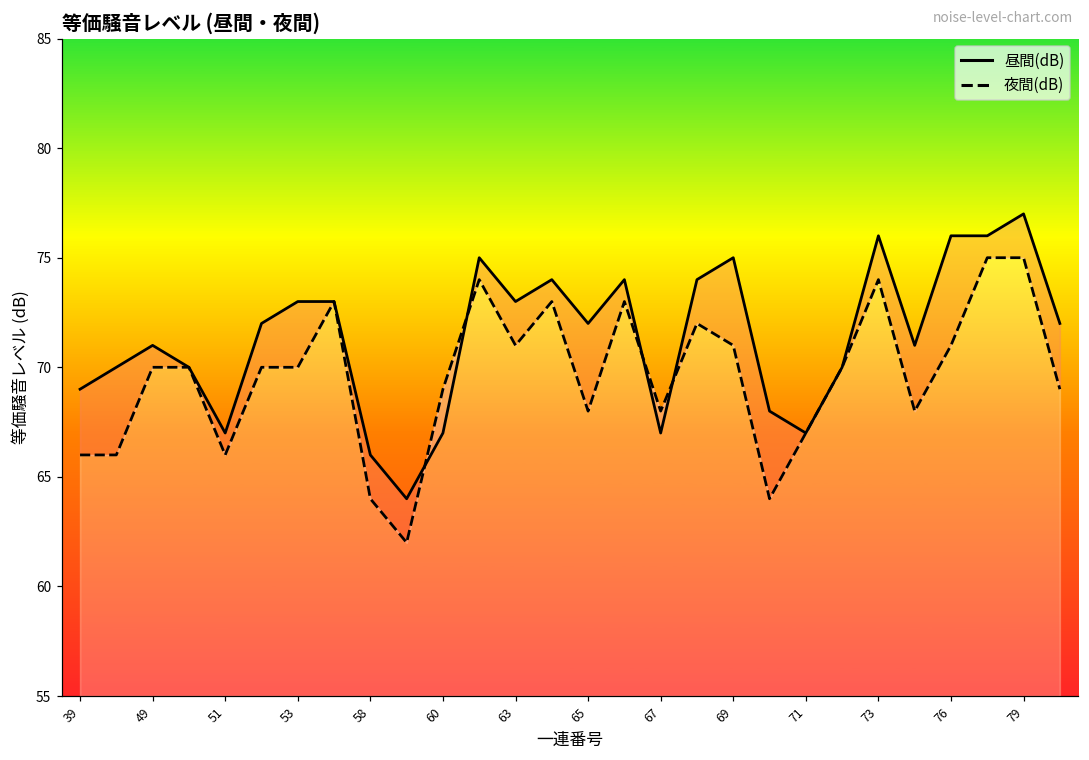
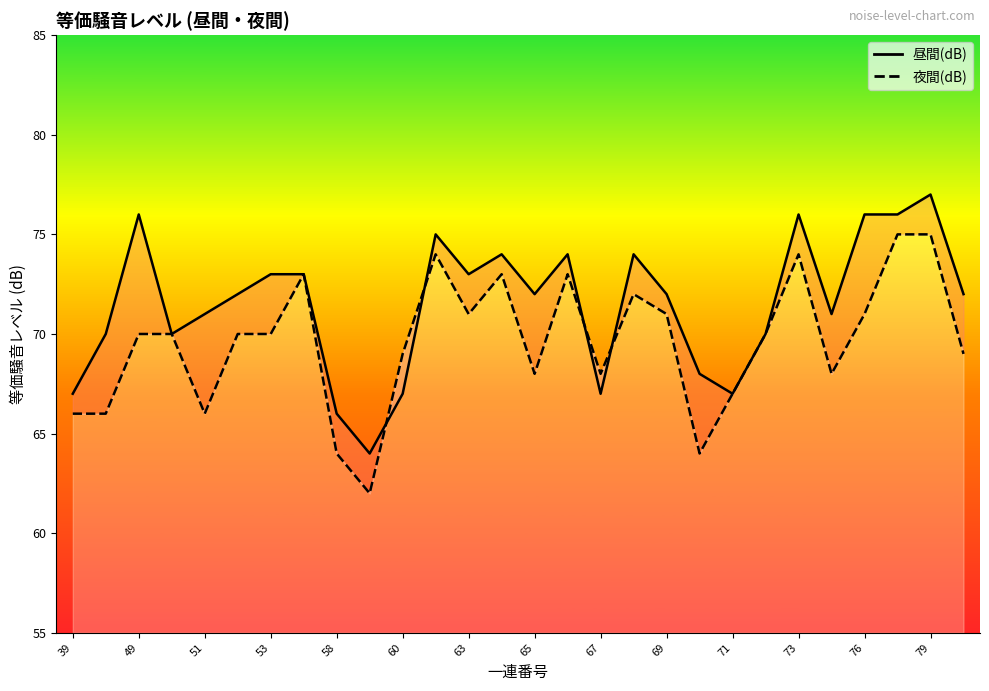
  {
    "昼間(dB)": {
-     "39": 69,
-     "49": 71,
-     "51": 67,
-     "69": 75
+     "39": 67,
+     "49": 76,
+     "51": 71,
+     "69": 72
    }
  }
